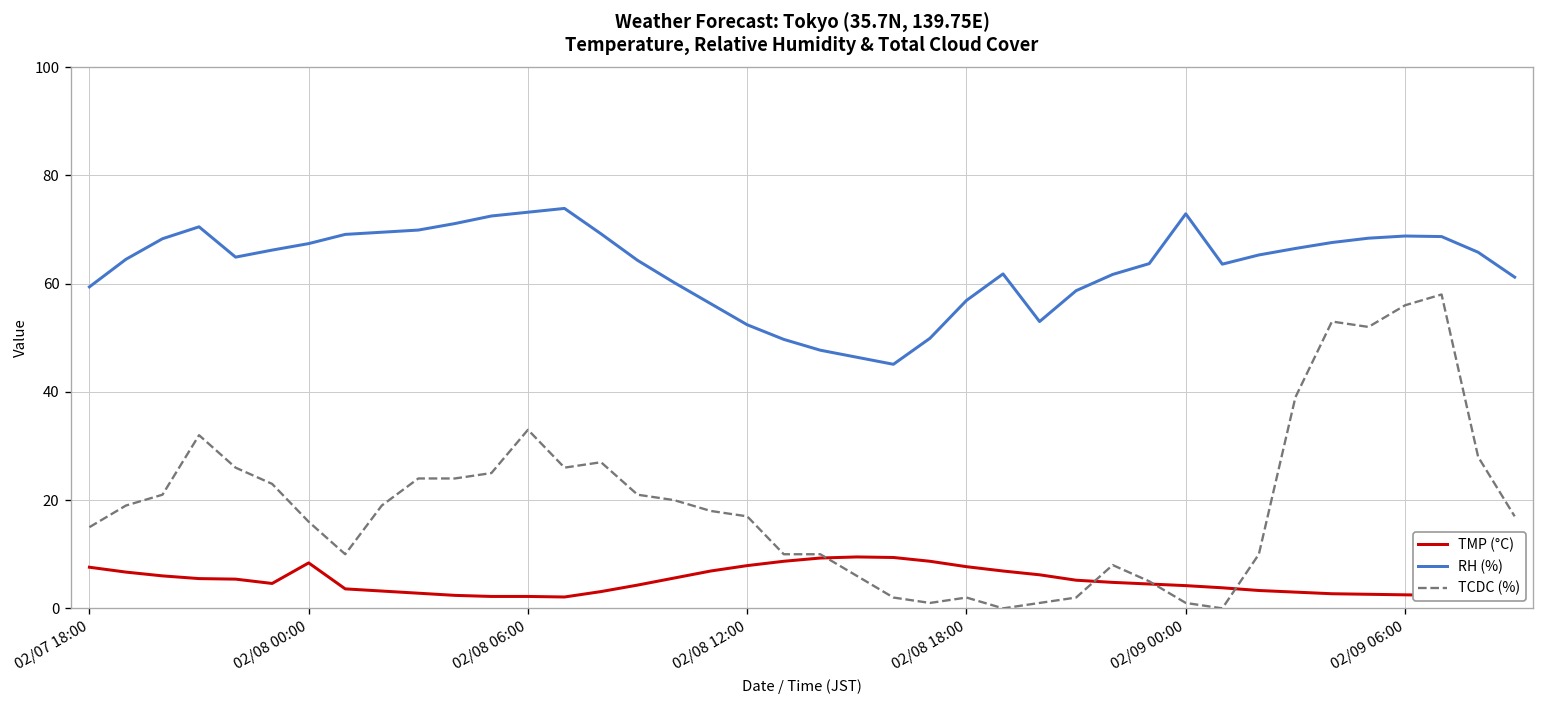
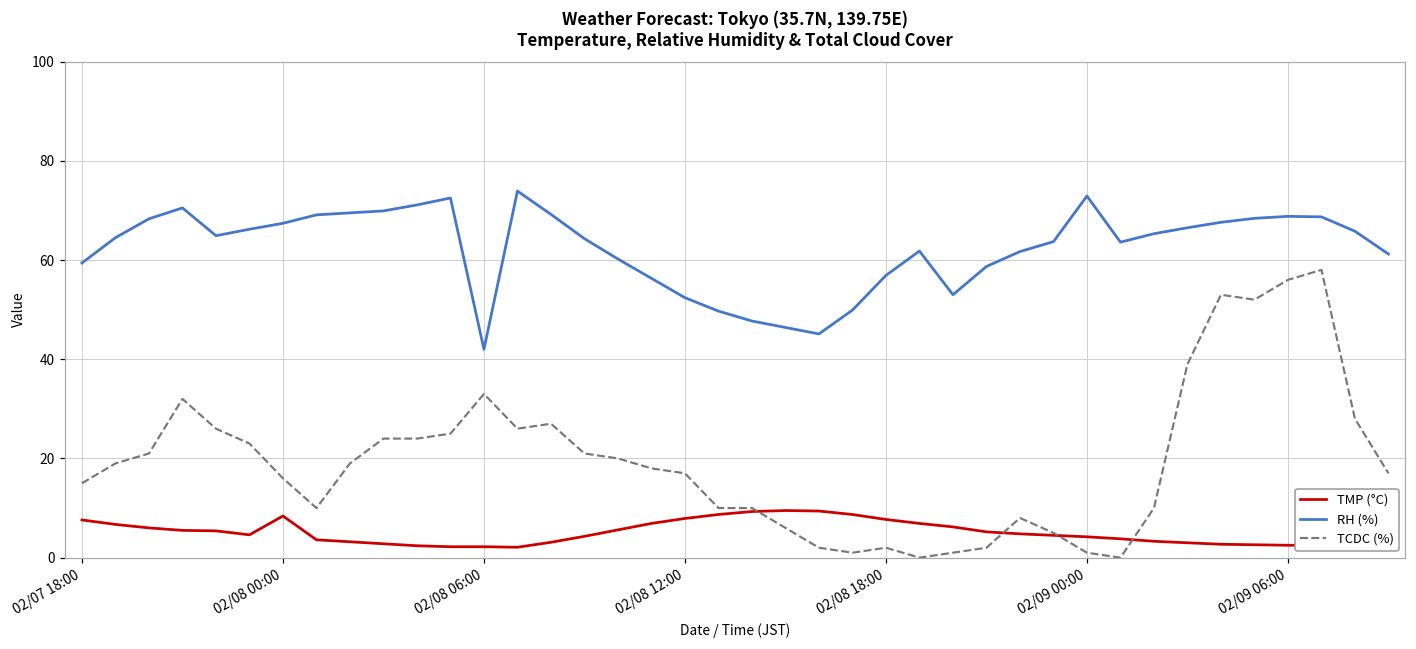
  {
    "TMP (°C)": {
      "02/07 18:00": 8,
      "02/08 00:00": 8,
      "02/08 06:00": 2,
      "02/08 12:00": 8,
      "02/08 18:00": 8,
      "02/09 00:00": 4,
      "02/09 06:00": 3
    },
    "RH (%)": {
      "02/07 18:00": 59,
      "02/08 00:00": 67,
-     "02/08 06:00": 73,
+     "02/08 06:00": 42,
      "02/08 12:00": 52,
      "02/08 18:00": 57,
      "02/09 00:00": 73,
      "02/09 06:00": 69
    },
    "TCDC (%)": {
      "02/07 18:00": 15,
      "02/08 00:00": 16,
      "02/08 06:00": 33,
      "02/08 12:00": 17,
      "02/08 18:00": 2,
      "02/09 00:00": 1,
      "02/09 06:00": 56
    }
  }
